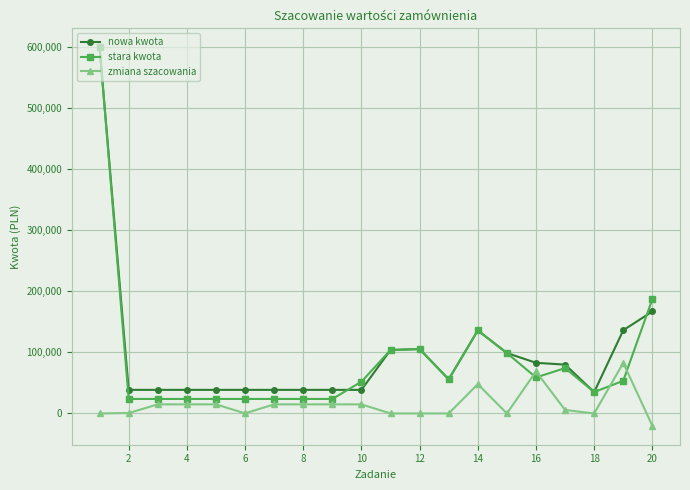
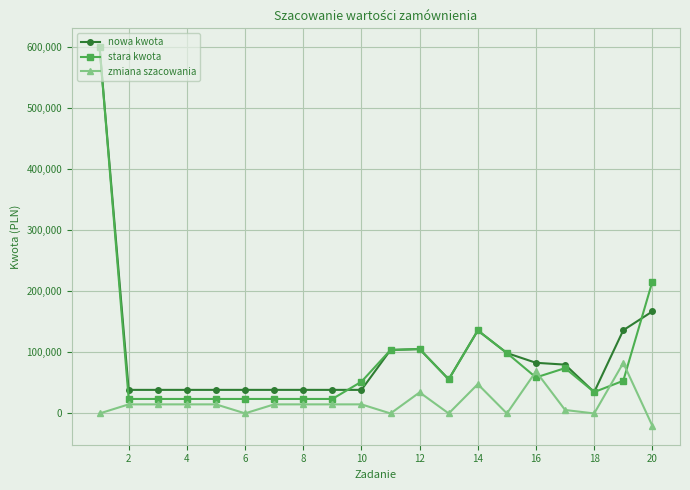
  {
    "nowa kwota": {
      "2": "40,000",
      "4": "40,000",
      "6": "40,000",
      "8": "40,000",
      "10": "40,000",
      "16": "80,000",
      "20": "170,000"
    },
    "stara kwota": {
      "2": "20,000",
      "4": "20,000",
      "6": "20,000",
      "8": "20,000",
      "10": "50,000",
      "16": "60,000",
-     "20": "190,000"
+     "20": "220,000"
    },
    "zmiana szacowania": {
-     "2": "0",
+     "2": "10,000",
      "4": "10,000",
      "6": "0",
      "8": "10,000",
      "10": "10,000",
-     "12": "0",
+     "12": "30,000",
      "14": "50,000",
      "16": "70,000",
      "18": "0",
      "20": "-20,000"
    }
  }
